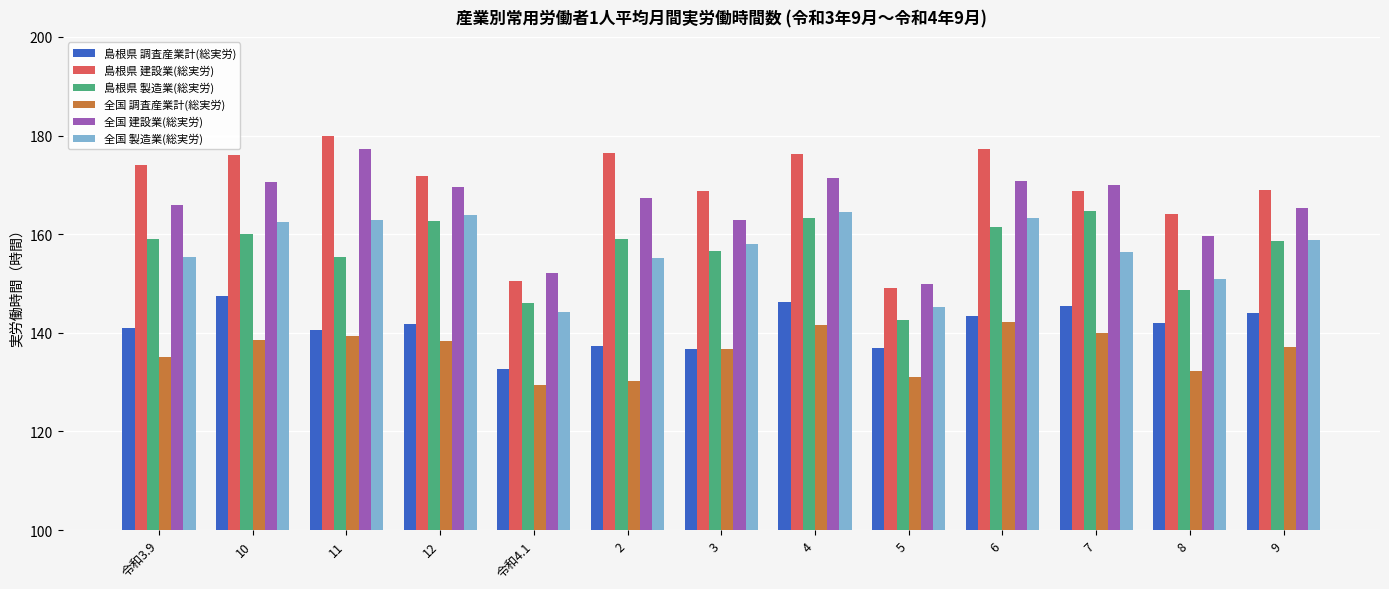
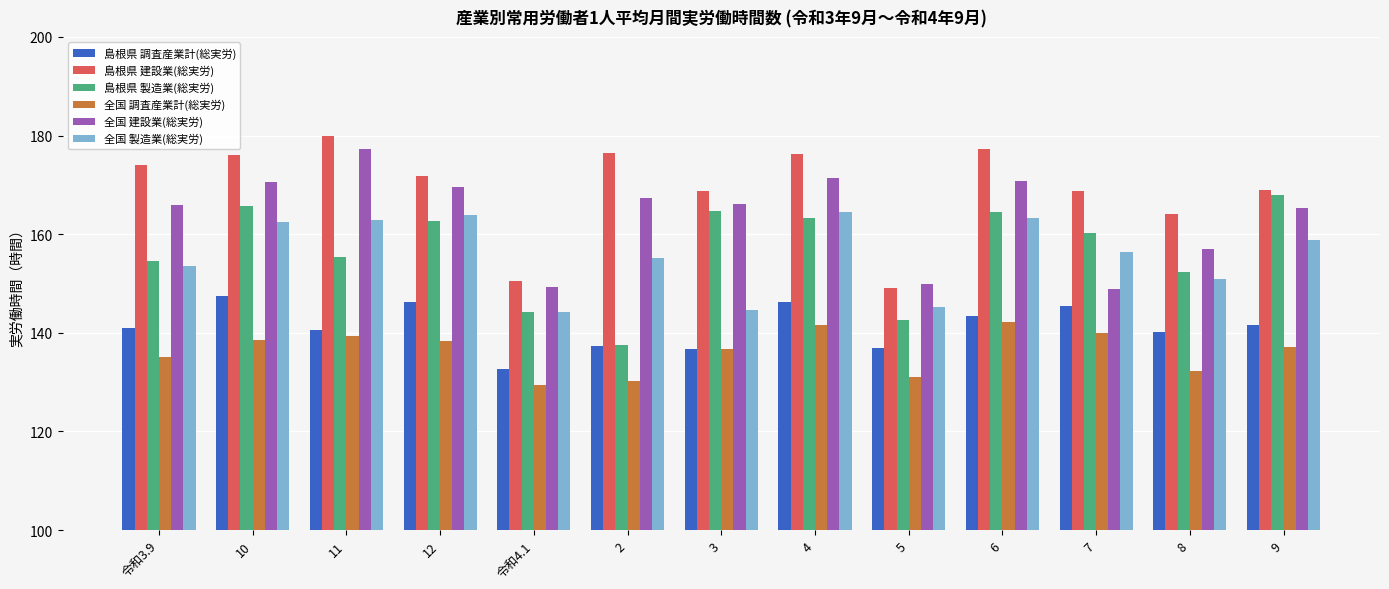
  {
    "島根県 調査産業計(総実労)": {
      "令和3.9": 141,
      "10": 148,
      "11": 141,
-     "12": 142,
+     "12": 146,
      "令和4.1": 133,
      "2": 137,
      "3": 137,
      "4": 146,
      "5": 137,
      "6": 144,
      "7": 146,
-     "8": 142,
-     "9": 144
+     "8": 140,
+     "9": 142
    },
    "島根県 製造業(総実労)": {
-     "令和3.9": 159,
-     "10": 160,
+     "令和3.9": 155,
+     "10": 166,
      "11": 155,
      "12": 163,
-     "令和4.1": 146,
-     "2": 159,
-     "3": 157,
+     "令和4.1": 144,
+     "2": 138,
+     "3": 165,
      "4": 163,
      "5": 143,
-     "6": 161,
-     "7": 165,
-     "8": 149,
-     "9": 159
+     "6": 165,
+     "7": 160,
+     "8": 152,
+     "9": 168
    },
    "全国 建設業(総実労)": {
      "令和3.9": 166,
      "10": 171,
      "11": 177,
      "12": 170,
-     "令和4.1": 152,
+     "令和4.1": 149,
      "2": 167,
-     "3": 163,
+     "3": 166,
      "4": 171,
      "5": 150,
      "6": 171,
-     "7": 170,
-     "8": 160,
+     "7": 149,
+     "8": 157,
      "9": 165
    },
    "全国 製造業(総実労)": {
-     "令和3.9": 155,
+     "令和3.9": 154,
      "10": 162,
      "11": 163,
      "12": 164,
      "令和4.1": 144,
      "2": 155,
-     "3": 158,
+     "3": 145,
      "4": 164,
      "5": 145,
      "6": 163,
      "7": 156,
      "8": 151,
      "9": 159
    }
  }
